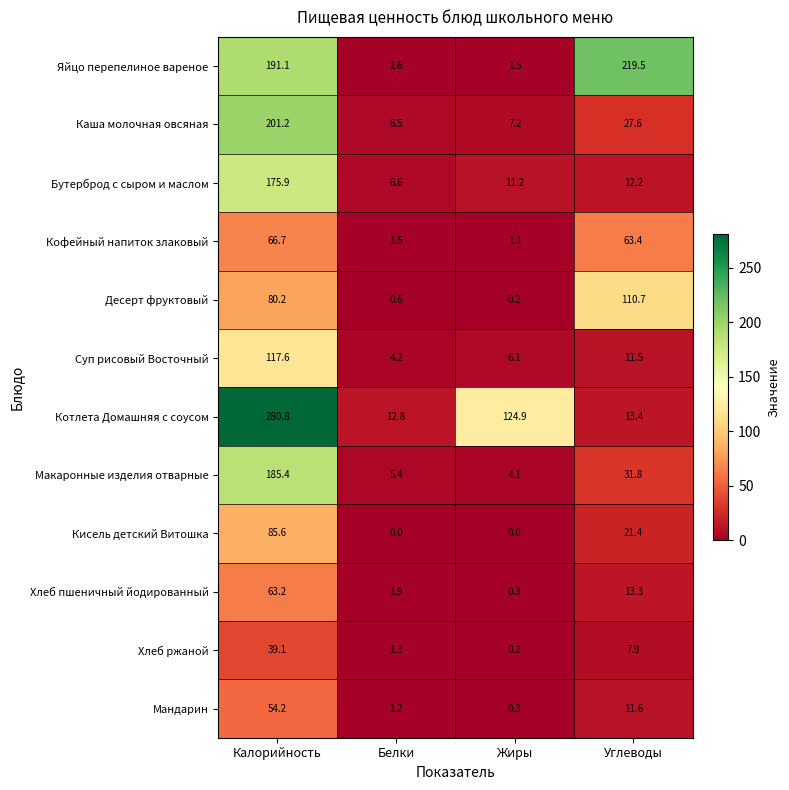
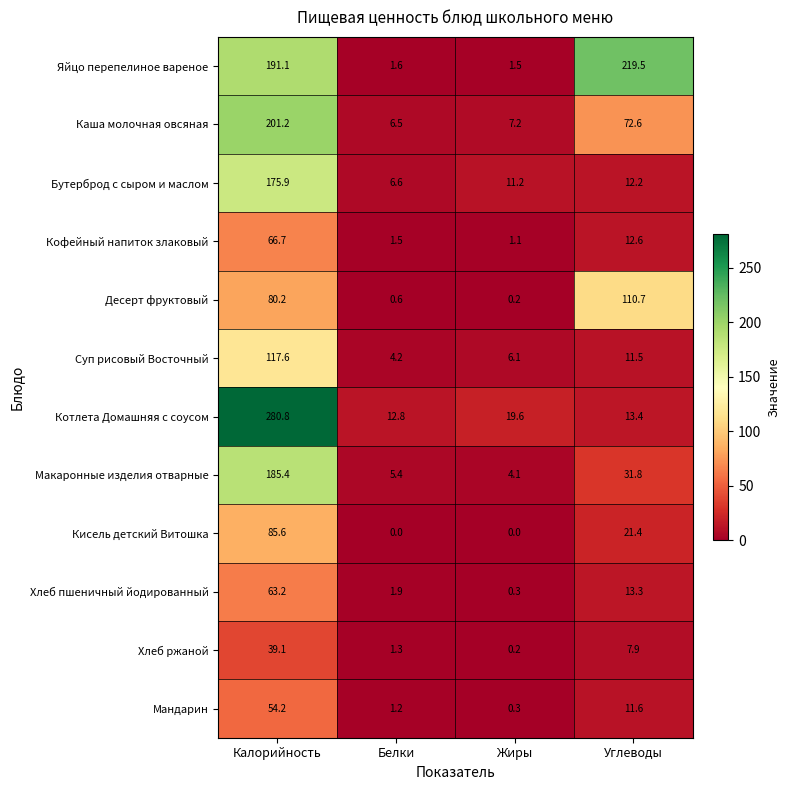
  {
    "Яйцо перепелиное вареное": {
      "Калорийность": 191.1,
      "Белки": 1.6,
      "Жиры": 1.5,
      "Углеводы": 219.5
    },
    "Каша молочная овсяная": {
      "Калорийность": 201.2,
      "Белки": 6.5,
      "Жиры": 7.2,
-     "Углеводы": 27.6
+     "Углеводы": 72.6
    },
    "Бутерброд с сыром и маслом": {
      "Калорийность": 175.9,
      "Белки": 6.6,
      "Жиры": 11.2,
      "Углеводы": 12.2
    },
    "Кофейный напиток злаковый": {
      "Калорийность": 66.7,
      "Белки": 1.5,
      "Жиры": 1.1,
-     "Углеводы": 63.4
+     "Углеводы": 12.6
    },
    "Десерт фруктовый": {
      "Калорийность": 80.2,
      "Белки": 0.6,
      "Жиры": 0.2,
      "Углеводы": 110.7
    },
    "Суп рисовый Восточный": {
      "Калорийность": 117.6,
      "Белки": 4.2,
      "Жиры": 6.1,
      "Углеводы": 11.5
    },
    "Котлета Домашняя с соусом": {
      "Калорийность": 280.8,
      "Белки": 12.8,
-     "Жиры": 124.9,
+     "Жиры": 19.6,
      "Углеводы": 13.4
    },
    "Макаронные изделия отварные": {
      "Калорийность": 185.4,
      "Белки": 5.4,
      "Жиры": 4.1,
      "Углеводы": 31.8
    },
    "Кисель детский Витошка": {
      "Калорийность": 85.6,
      "Белки": 0.0,
      "Жиры": 0.0,
      "Углеводы": 21.4
    },
    "Хлеб пшеничный йодированный": {
      "Калорийность": 63.2,
      "Белки": 1.9,
      "Жиры": 0.3,
      "Углеводы": 13.3
    },
    "Хлеб ржаной": {
      "Калорийность": 39.1,
      "Белки": 1.3,
      "Жиры": 0.2,
      "Углеводы": 7.9
    },
    "Мандарин": {
      "Калорийность": 54.2,
      "Белки": 1.2,
      "Жиры": 0.3,
      "Углеводы": 11.6
    }
  }
